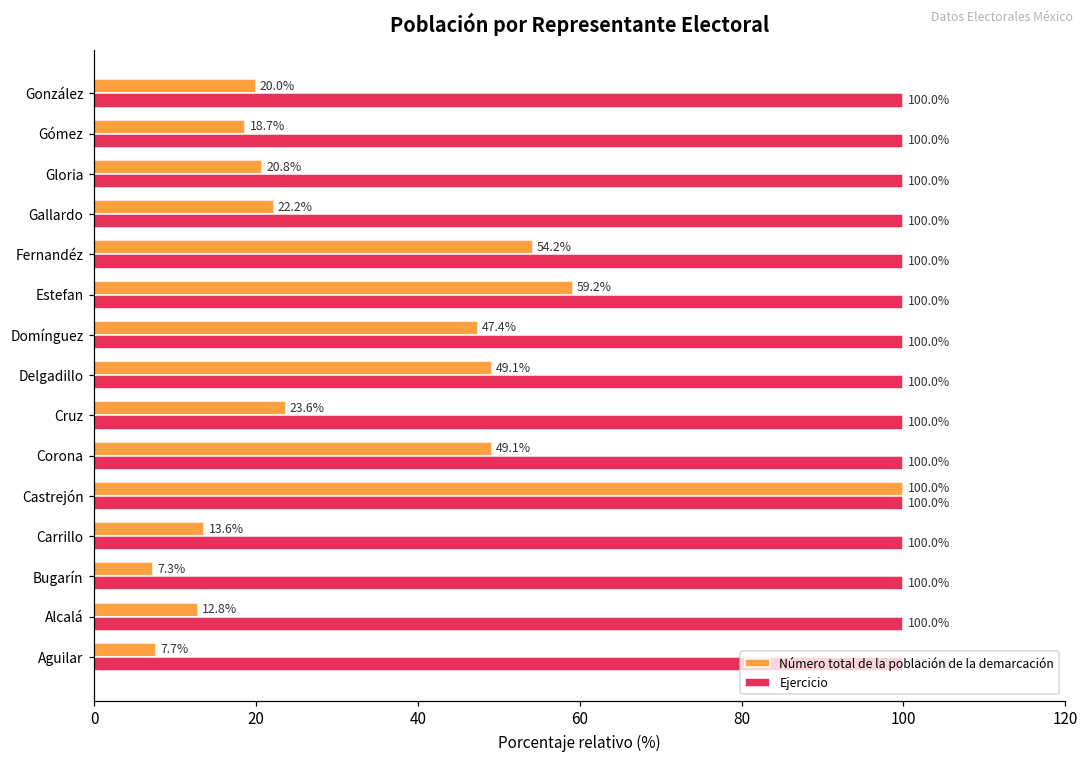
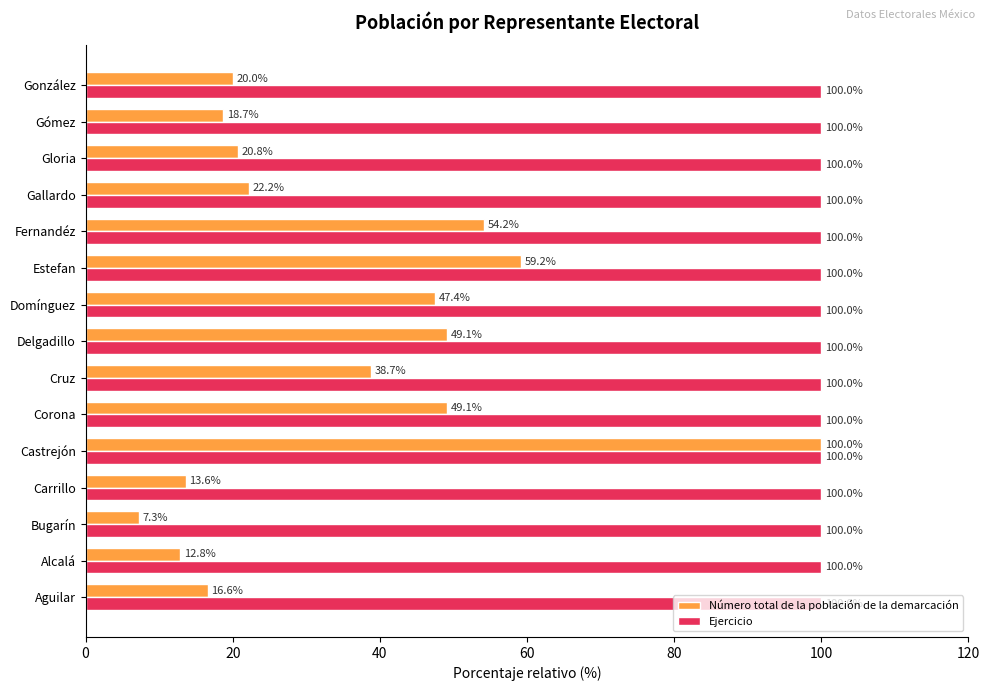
  {
    "Número total de la población de la demarcación": {
      "González": "20.0%",
      "Gómez": "18.7%",
      "Gloria": "20.8%",
      "Gallardo": "22.2%",
      "Fernandéz": "54.2%",
      "Estefan": "59.2%",
      "Domínguez": "47.4%",
      "Delgadillo": "49.1%",
-     "Cruz": "23.6%",
+     "Cruz": "38.7%",
      "Corona": "49.1%",
      "Castrejón": "100.0%",
      "Carrillo": "13.6%",
      "Bugarín": "7.3%",
      "Alcalá": "12.8%",
-     "Aguilar": "7.7%"
+     "Aguilar": "16.6%"
    },
    "Ejercicio": {
      "González": "100.0%",
      "Gómez": "100.0%",
      "Gloria": "100.0%",
      "Gallardo": "100.0%",
      "Fernandéz": "100.0%",
      "Estefan": "100.0%",
      "Domínguez": "100.0%",
      "Delgadillo": "100.0%",
      "Cruz": "100.0%",
      "Corona": "100.0%",
      "Castrejón": "100.0%",
      "Carrillo": "100.0%",
      "Bugarín": "100.0%",
      "Alcalá": "100.0%"
    }
  }
